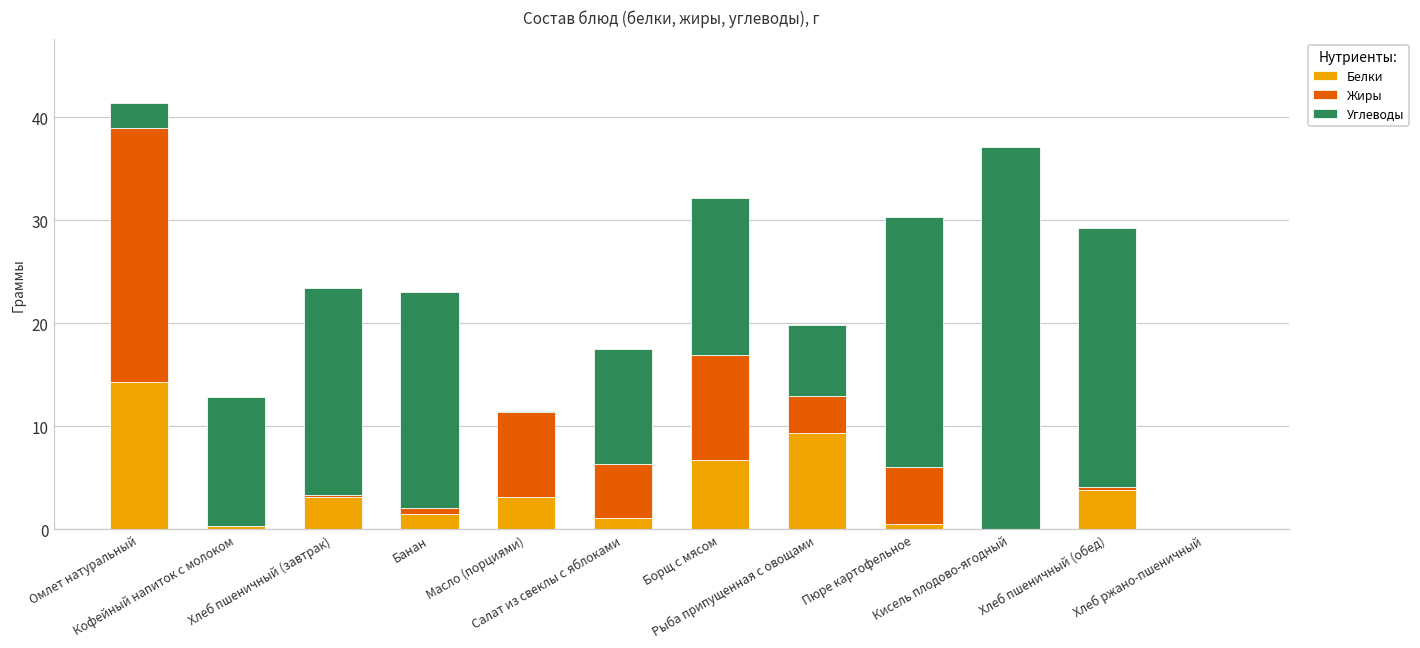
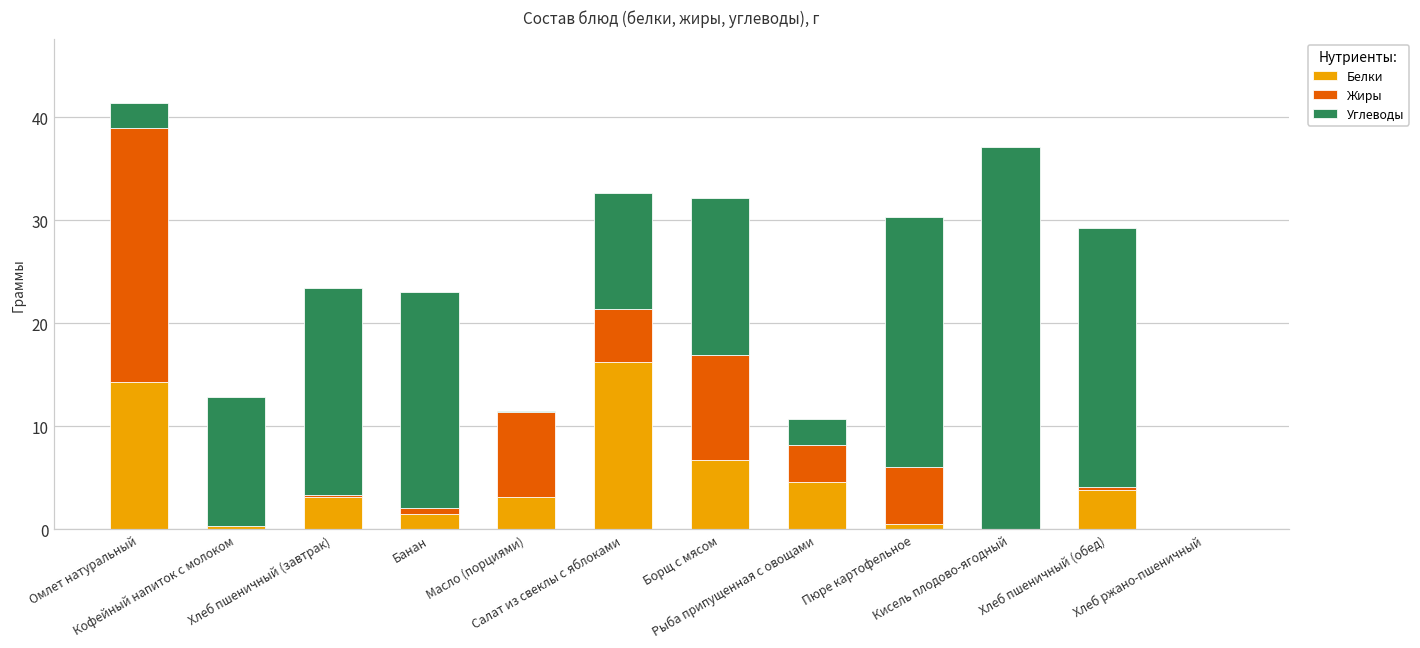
  {
    "Белки": {
      "Омлет натуральный": 14,
      "Кофейный напиток с молоком": 0,
      "Хлеб пшеничный (завтрак)": 3,
      "Банан": 2,
      "Масло (порциями)": 3,
-     "Салат из свеклы с яблоками": 1,
+     "Салат из свеклы с яблоками": 16,
      "Борщ с мясом": 7,
-     "Рыба припущенная с овощами": 9,
+     "Рыба припущенная с овощами": 5,
      "Пюре картофельное": 1,
      "Кисель плодово-ягодный": 0,
      "Хлеб пшеничный (обед)": 4,
      "Хлеб ржано-пшеничный": 0
    },
    "Жиры": {
      "Омлет натуральный": 25,
      "Кофейный напиток с молоком": 0,
      "Банан": 1,
      "Масло (порциями)": 8,
      "Салат из свеклы с яблоками": 5,
      "Борщ с мясом": 10,
      "Рыба припущенная с овощами": 4,
      "Пюре картофельное": 6,
      "Кисель плодово-ягодный": 0,
      "Хлеб пшеничный (обед)": 0,
      "Хлеб ржано-пшеничный": 0
    },
    "Углеводы": {
      "Омлет натуральный": 3,
      "Кофейный напиток с молоком": 13,
      "Хлеб пшеничный (завтрак)": 20,
      "Банан": 21,
      "Салат из свеклы с яблоками": 11,
      "Борщ с мясом": 15,
-     "Рыба припущенная с овощами": 7,
+     "Рыба припущенная с овощами": 3,
      "Пюре картофельное": 24,
      "Кисель плодово-ягодный": 37,
      "Хлеб пшеничный (обед)": 25,
      "Хлеб ржано-пшеничный": 0
    }
  }
